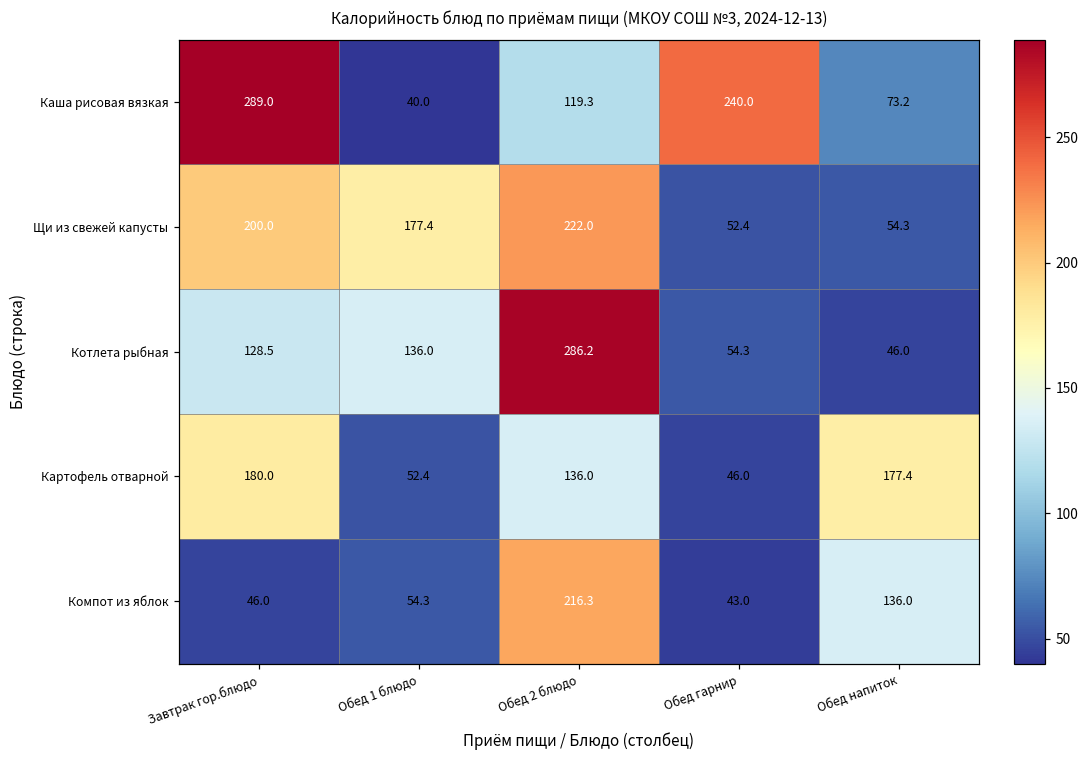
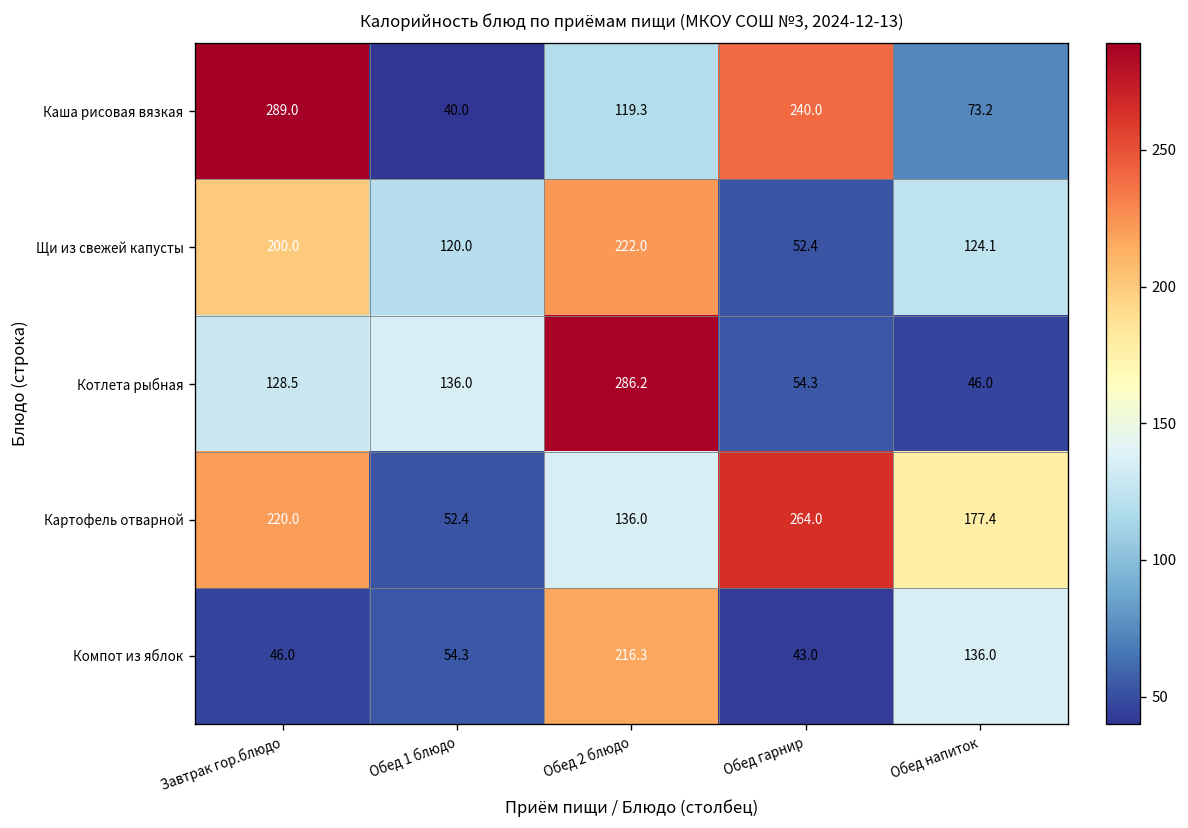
  {
    "Каша рисовая вязкая": {
      "Завтрак гор.блюдо": 289.0,
      "Обед 1 блюдо": 40.0,
      "Обед 2 блюдо": 119.3,
      "Обед гарнир": 240.0,
      "Обед напиток": 73.2
    },
    "Щи из свежей капусты": {
      "Завтрак гор.блюдо": 200.0,
-     "Обед 1 блюдо": 177.4,
+     "Обед 1 блюдо": 120.0,
      "Обед 2 блюдо": 222.0,
      "Обед гарнир": 52.4,
-     "Обед напиток": 54.3
+     "Обед напиток": 124.1
    },
    "Котлета рыбная": {
      "Завтрак гор.блюдо": 128.5,
      "Обед 1 блюдо": 136.0,
      "Обед 2 блюдо": 286.2,
      "Обед гарнир": 54.3,
      "Обед напиток": 46.0
    },
    "Картофель отварной": {
-     "Завтрак гор.блюдо": 180.0,
+     "Завтрак гор.блюдо": 220.0,
      "Обед 1 блюдо": 52.4,
      "Обед 2 блюдо": 136.0,
-     "Обед гарнир": 46.0,
+     "Обед гарнир": 264.0,
      "Обед напиток": 177.4
    },
    "Компот из яблок": {
      "Завтрак гор.блюдо": 46.0,
      "Обед 1 блюдо": 54.3,
      "Обед 2 блюдо": 216.3,
      "Обед гарнир": 43.0,
      "Обед напиток": 136.0
    }
  }
